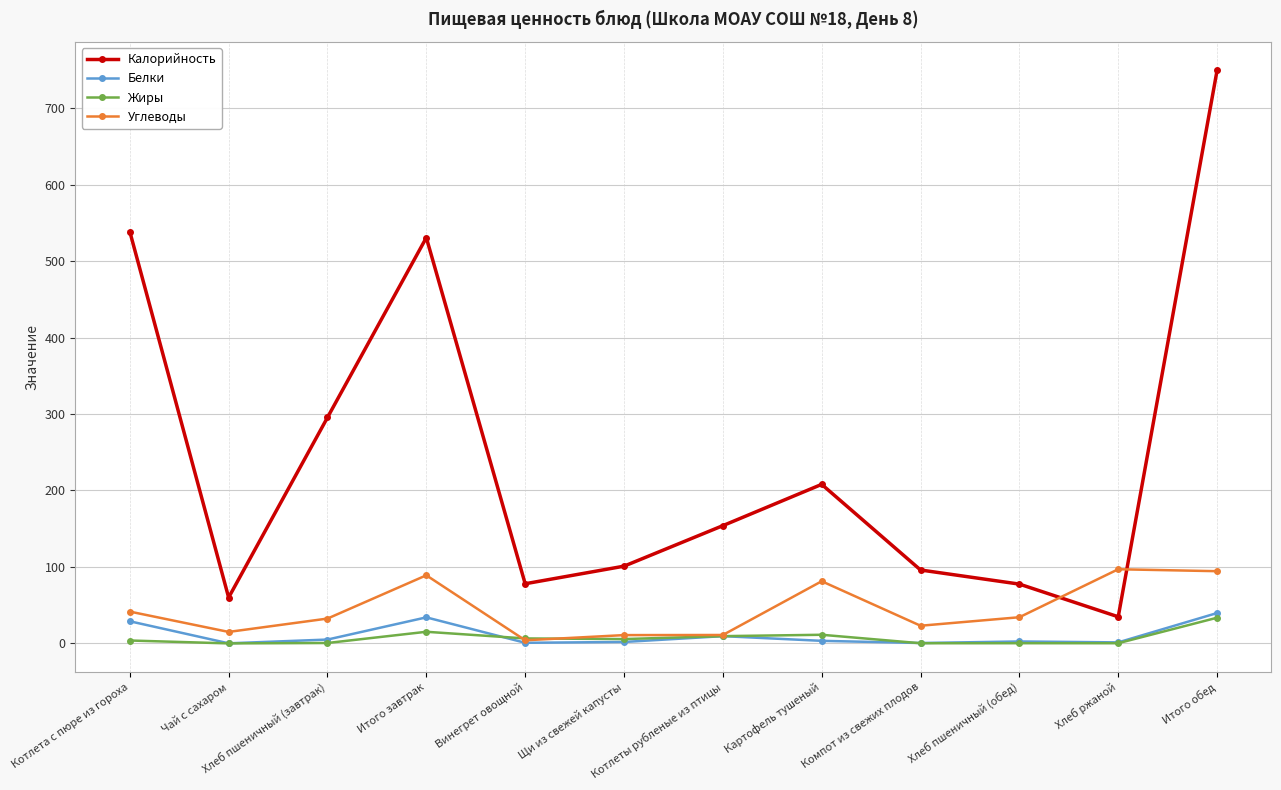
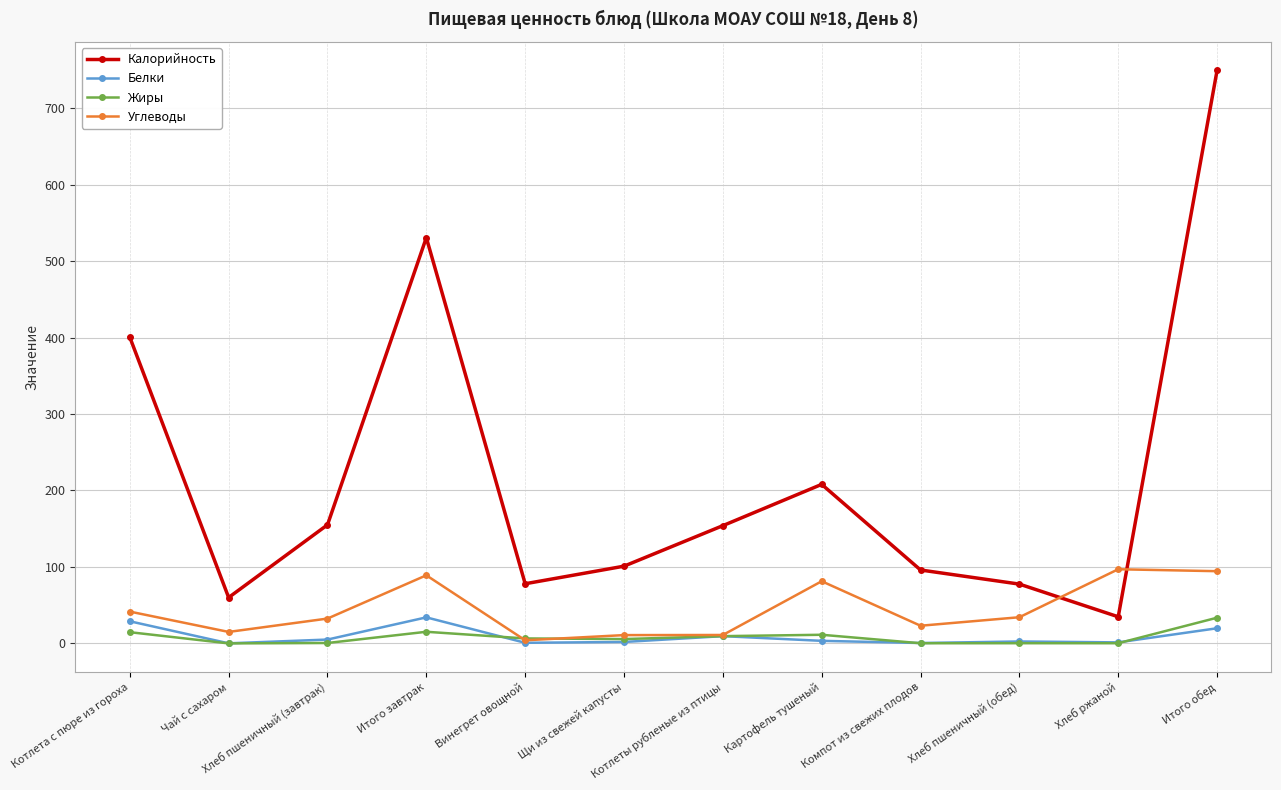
  {
    "Калорийность": {
-     "Котлета с пюре из гороха": 540,
+     "Котлета с пюре из гороха": 400,
      "Чай с сахаром": 60,
-     "Хлеб пшеничный (завтрак)": 300,
+     "Хлеб пшеничный (завтрак)": 160,
      "Итого завтрак": 530,
      "Винегрет овощной": 80,
      "Щи из свежей капусты": 100,
      "Котлеты рубленые из птицы": 150,
      "Картофель тушеный": 210,
      "Компот из свежих плодов": 100,
      "Хлеб пшеничный (обед)": 80,
      "Хлеб ржаной": 30,
      "Итого обед": 750
    },
    "Белки": {
      "Котлета с пюре из гороха": 30,
      "Хлеб пшеничный (завтрак)": 10,
      "Итого завтрак": 30,
      "Щи из свежей капусты": 0,
      "Картофель тушеный": 0,
-     "Итого обед": 40
+     "Итого обед": 20
    },
    "Жиры": {
-     "Котлета с пюре из гороха": 0,
+     "Котлета с пюре из гороха": 10,
      "Хлеб пшеничный (завтрак)": 0,
      "Итого завтрак": 20,
      "Щи из свежей капусты": 10,
      "Картофель тушеный": 10,
      "Итого обед": 30
    },
    "Углеводы": {
      "Котлета с пюре из гороха": 40,
      "Чай с сахаром": 20,
      "Хлеб пшеничный (завтрак)": 30,
      "Итого завтрак": 90,
      "Щи из свежей капусты": 10,
      "Картофель тушеный": 80,
      "Компот из свежих плодов": 20,
      "Хлеб пшеничный (обед)": 30,
      "Хлеб ржаной": 100,
      "Итого обед": 90
    }
  }
